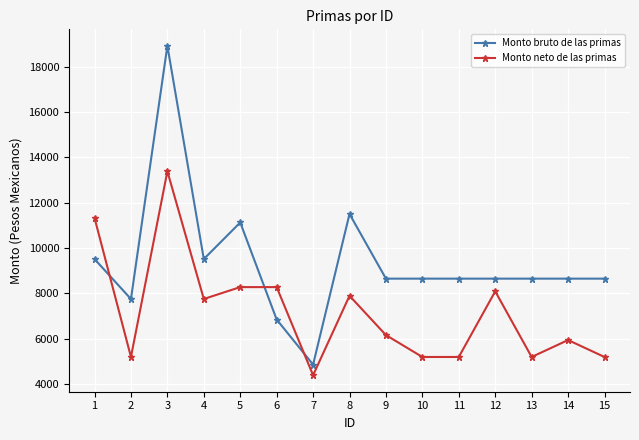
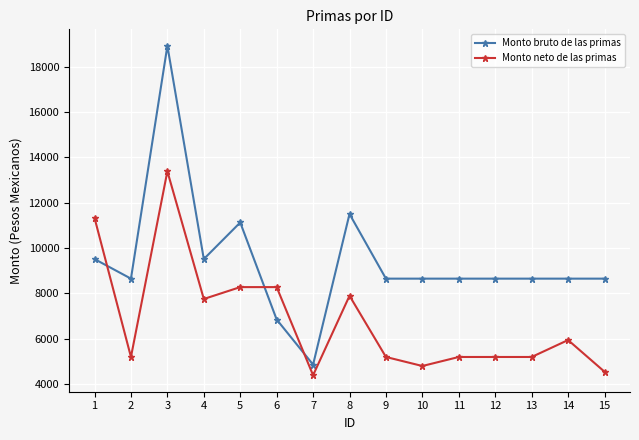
  {
    "Monto bruto de las primas": {
      "1": 9500,
-     "2": 7700,
+     "2": 8600,
      "3": 18900,
      "4": 9500,
      "5": 11100,
      "6": 6800,
      "7": 4900,
      "8": 11500,
      "9": 8600,
      "10": 8600,
      "11": 8600,
      "12": 8600,
      "13": 8600,
      "14": 8600,
      "15": 8600
    },
    "Monto neto de las primas": {
      "1": 11300,
      "2": 5200,
      "3": 13400,
      "4": 7700,
      "5": 8300,
      "6": 8300,
      "7": 4400,
      "8": 7900,
-     "9": 6200,
-     "10": 5200,
+     "9": 5200,
+     "10": 4800,
      "11": 5200,
-     "12": 8100,
+     "12": 5200,
      "13": 5200,
      "14": 5900,
-     "15": 5200
+     "15": 4500
    }
  }
